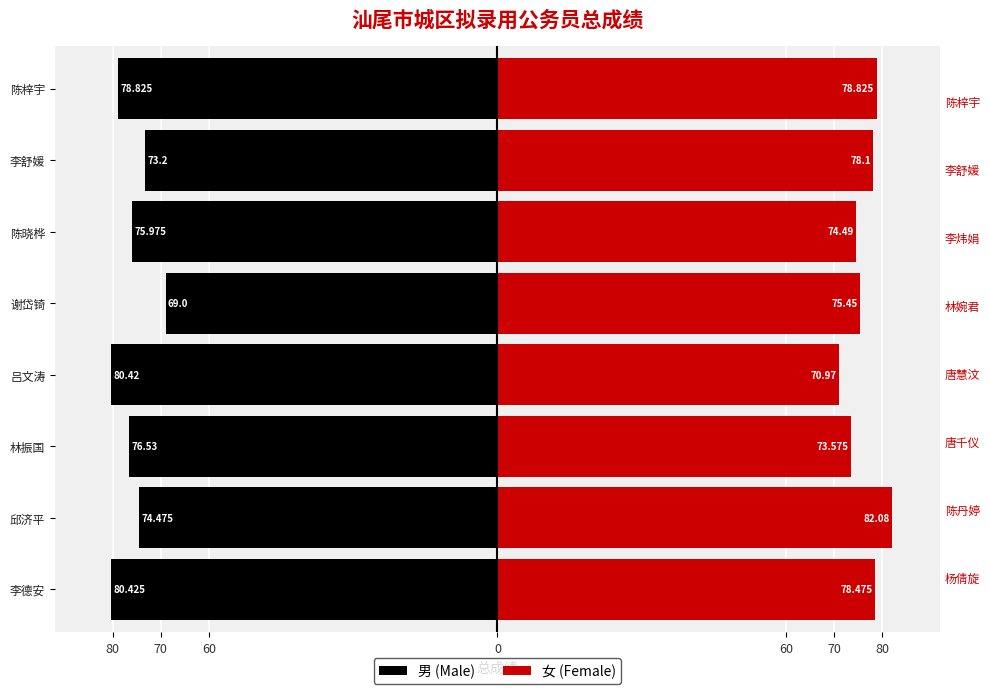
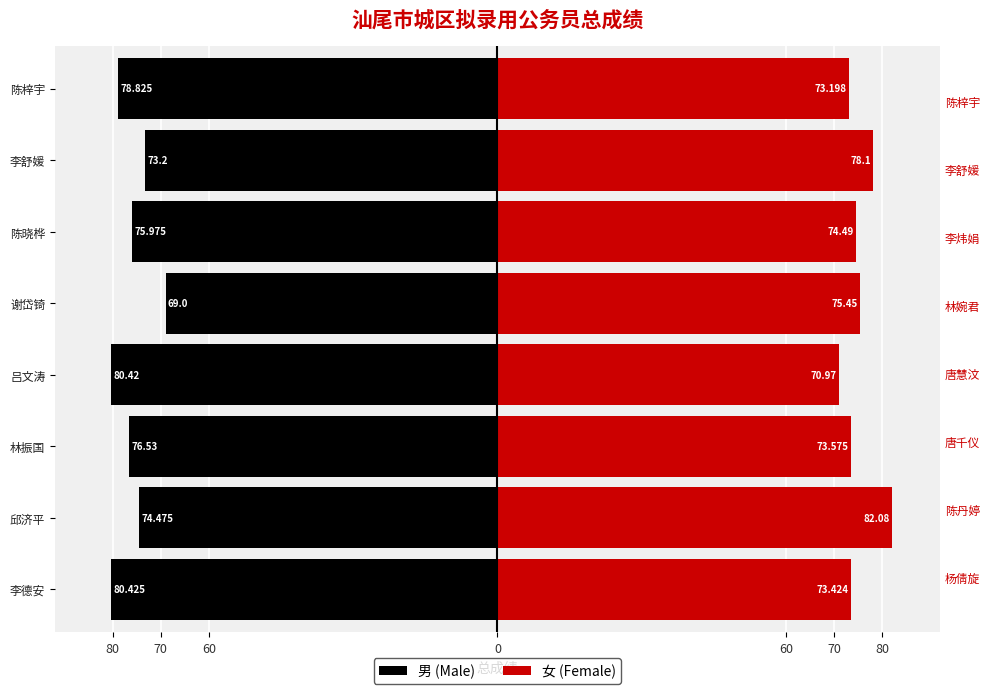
  {
    "女 (Female)": {
-     "陈梓宇": 78.825,
+     "陈梓宇": 73.198,
      "李舒媛": 78.1,
      "陈晓桦": 74.49,
      "谢岱锜": 75.45,
      "吕文涛": 70.97,
      "林振国": 73.575,
      "邱济平": 82.08,
-     "李德安": 78.475
+     "李德安": 73.424
    }
  }
